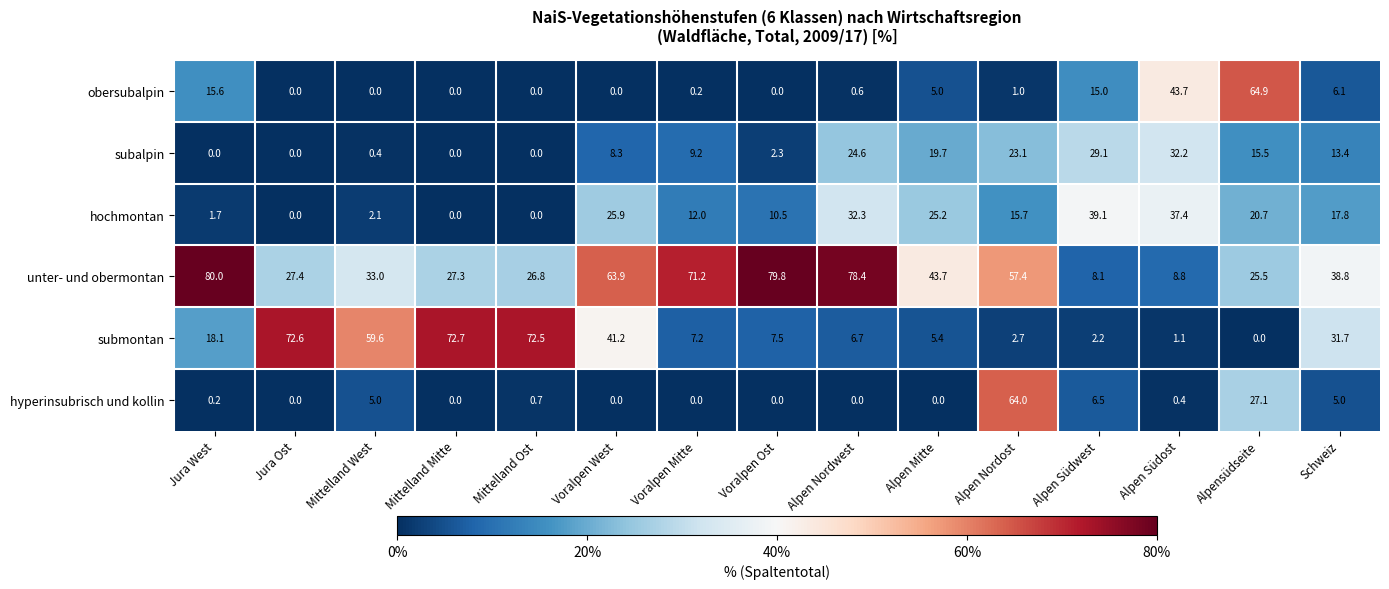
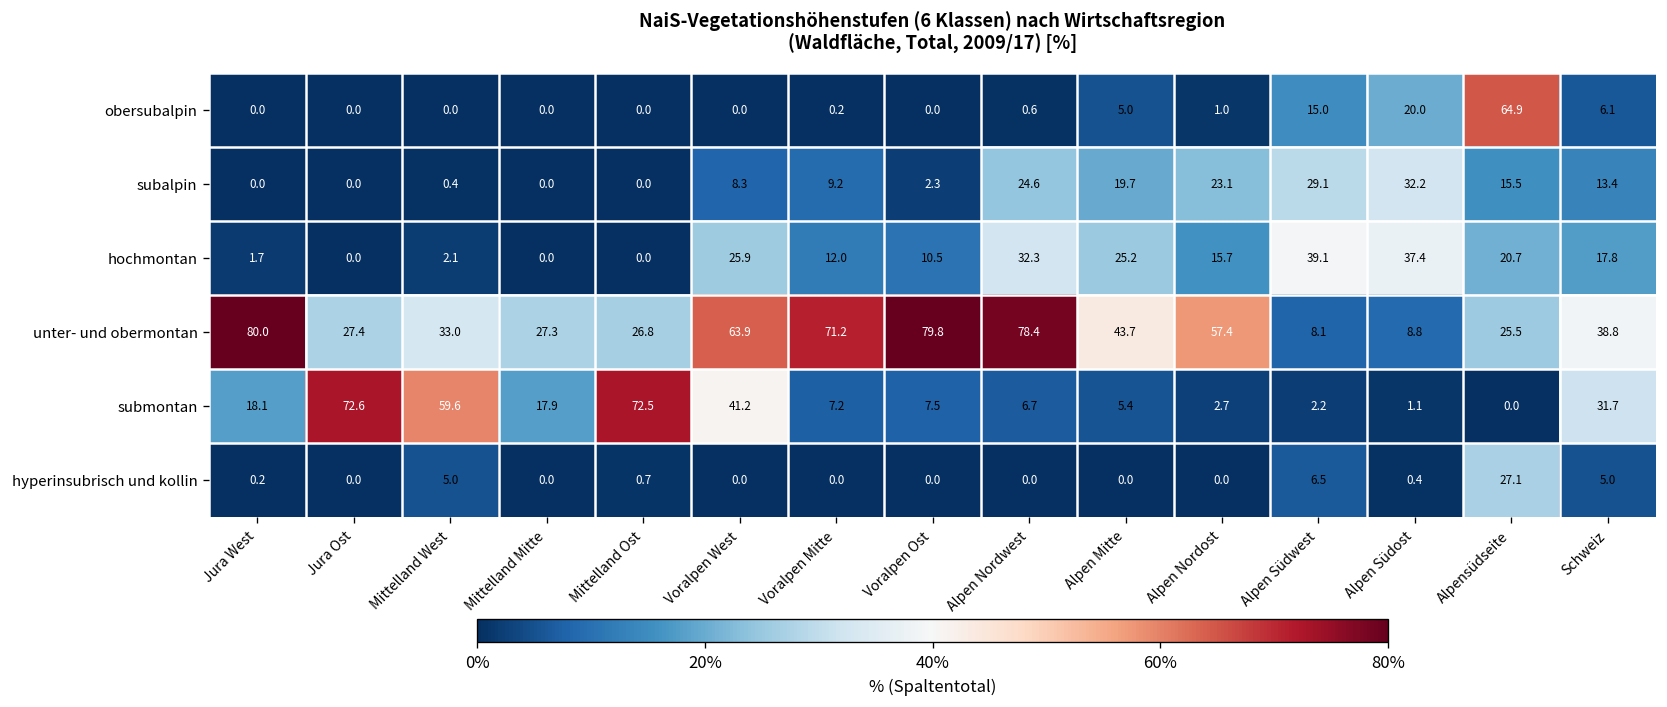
  {
    "obersubalpin": {
-     "Jura West": 15.6,
+     "Jura West": 0.0,
      "Jura Ost": 0.0,
      "Mittelland West": 0.0,
      "Mittelland Mitte": 0.0,
      "Mittelland Ost": 0.0,
      "Voralpen West": 0.0,
      "Voralpen Mitte": 0.2,
      "Voralpen Ost": 0.0,
      "Alpen Nordwest": 0.6,
      "Alpen Mitte": 5.0,
      "Alpen Nordost": 1.0,
      "Alpen Südwest": 15.0,
-     "Alpen Südost": 43.7,
+     "Alpen Südost": 20.0,
      "Alpensüdseite": 64.9,
      "Schweiz": 6.1
    },
    "subalpin": {
      "Jura West": 0.0,
      "Jura Ost": 0.0,
      "Mittelland West": 0.4,
      "Mittelland Mitte": 0.0,
      "Mittelland Ost": 0.0,
      "Voralpen West": 8.3,
      "Voralpen Mitte": 9.2,
      "Voralpen Ost": 2.3,
      "Alpen Nordwest": 24.6,
      "Alpen Mitte": 19.7,
      "Alpen Nordost": 23.1,
      "Alpen Südwest": 29.1,
      "Alpen Südost": 32.2,
      "Alpensüdseite": 15.5,
      "Schweiz": 13.4
    },
    "hochmontan": {
      "Jura West": 1.7,
      "Jura Ost": 0.0,
      "Mittelland West": 2.1,
      "Mittelland Mitte": 0.0,
      "Mittelland Ost": 0.0,
      "Voralpen West": 25.9,
      "Voralpen Mitte": 12.0,
      "Voralpen Ost": 10.5,
      "Alpen Nordwest": 32.3,
      "Alpen Mitte": 25.2,
      "Alpen Nordost": 15.7,
      "Alpen Südwest": 39.1,
      "Alpen Südost": 37.4,
      "Alpensüdseite": 20.7,
      "Schweiz": 17.8
    },
    "unter- und obermontan": {
      "Jura West": 80.0,
      "Jura Ost": 27.4,
      "Mittelland West": 33.0,
      "Mittelland Mitte": 27.3,
      "Mittelland Ost": 26.8,
      "Voralpen West": 63.9,
      "Voralpen Mitte": 71.2,
      "Voralpen Ost": 79.8,
      "Alpen Nordwest": 78.4,
      "Alpen Mitte": 43.7,
      "Alpen Nordost": 57.4,
      "Alpen Südwest": 8.1,
      "Alpen Südost": 8.8,
      "Alpensüdseite": 25.5,
      "Schweiz": 38.8
    },
    "submontan": {
      "Jura West": 18.1,
      "Jura Ost": 72.6,
      "Mittelland West": 59.6,
-     "Mittelland Mitte": 72.7,
+     "Mittelland Mitte": 17.9,
      "Mittelland Ost": 72.5,
      "Voralpen West": 41.2,
      "Voralpen Mitte": 7.2,
      "Voralpen Ost": 7.5,
      "Alpen Nordwest": 6.7,
      "Alpen Mitte": 5.4,
      "Alpen Nordost": 2.7,
      "Alpen Südwest": 2.2,
      "Alpen Südost": 1.1,
      "Alpensüdseite": 0.0,
      "Schweiz": 31.7
    },
    "hyperinsubrisch und kollin": {
      "Jura West": 0.2,
      "Jura Ost": 0.0,
      "Mittelland West": 5.0,
      "Mittelland Mitte": 0.0,
      "Mittelland Ost": 0.7,
      "Voralpen West": 0.0,
      "Voralpen Mitte": 0.0,
      "Voralpen Ost": 0.0,
      "Alpen Nordwest": 0.0,
      "Alpen Mitte": 0.0,
-     "Alpen Nordost": 64.0,
+     "Alpen Nordost": 0.0,
      "Alpen Südwest": 6.5,
      "Alpen Südost": 0.4,
      "Alpensüdseite": 27.1,
      "Schweiz": 5.0
    }
  }
